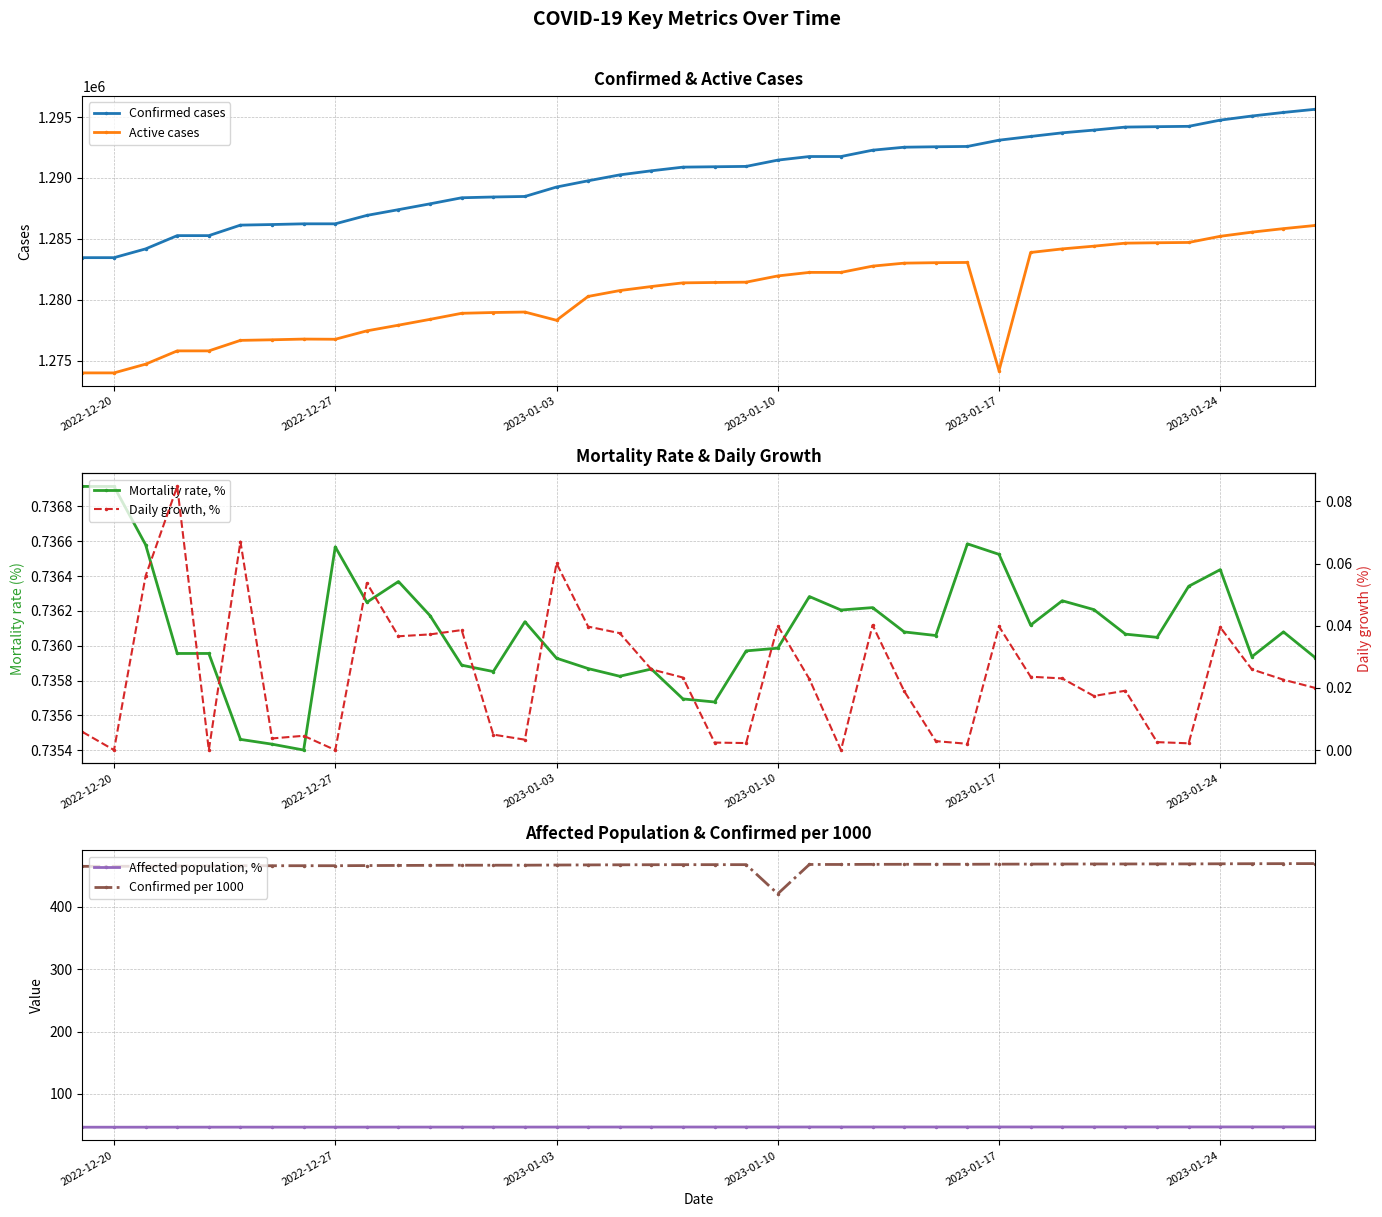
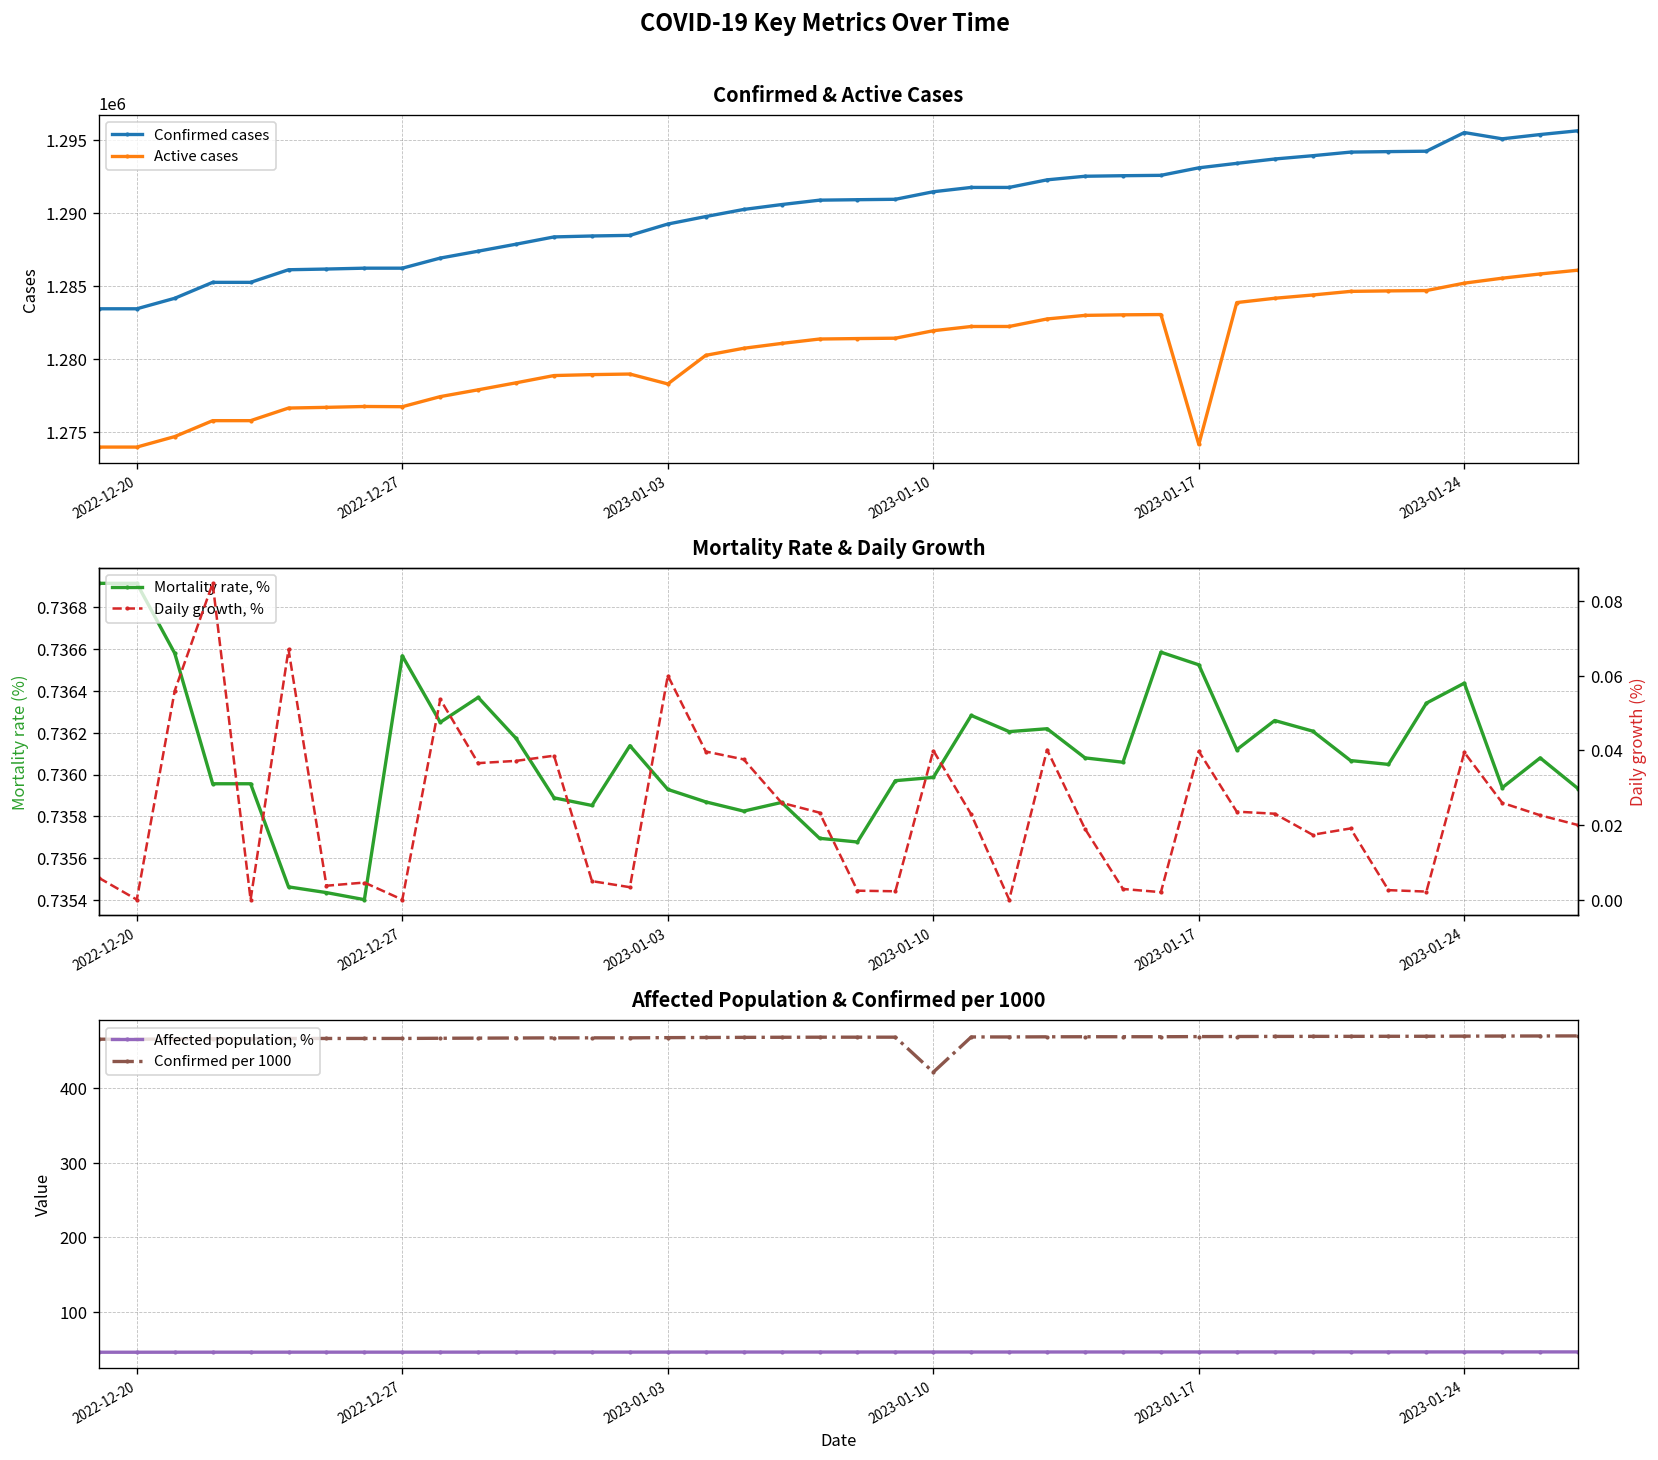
  {
    "Confirmed & Active Cases": {
      "Confirmed cases": {
        "2022-12-20": 1283500,
        "2022-12-27": 1286200,
        "2023-01-03": 1289300,
        "2023-01-10": 1291500,
        "2023-01-17": 1293100,
-       "2023-01-24": 1294700
+       "2023-01-24": 1295500
      },
      "Active cases": {
        "2022-12-20": 1274000,
        "2022-12-27": 1276800,
        "2023-01-03": 1278300,
        "2023-01-10": 1282000,
        "2023-01-17": 1274200,
        "2023-01-24": 1285200
      }
    },
    "Affected Population & Confirmed per 1000": {
      "Affected population, %": {
        "2022-12-20": 50,
        "2022-12-27": 50,
        "2023-01-03": 50,
        "2023-01-10": 50,
        "2023-01-17": 50,
        "2023-01-24": 50
      },
      "Confirmed per 1000": {
        "2022-12-27": 470,
        "2023-01-03": 470,
        "2023-01-10": 420,
        "2023-01-17": 470,
        "2023-01-24": 470
      }
    }
  }
